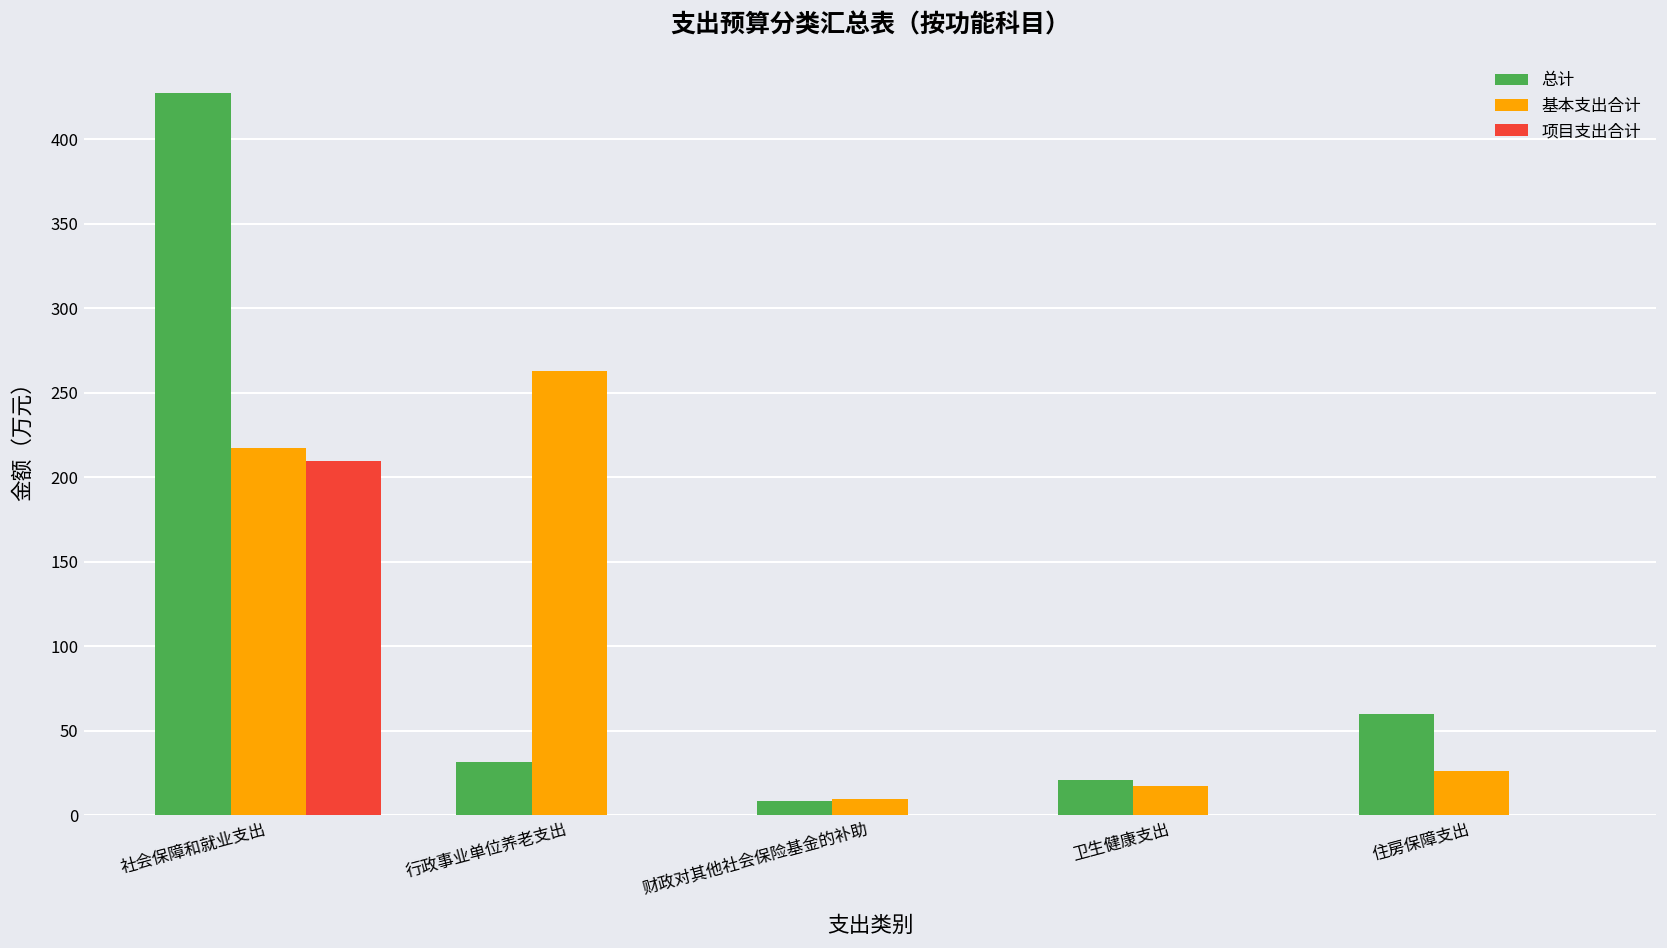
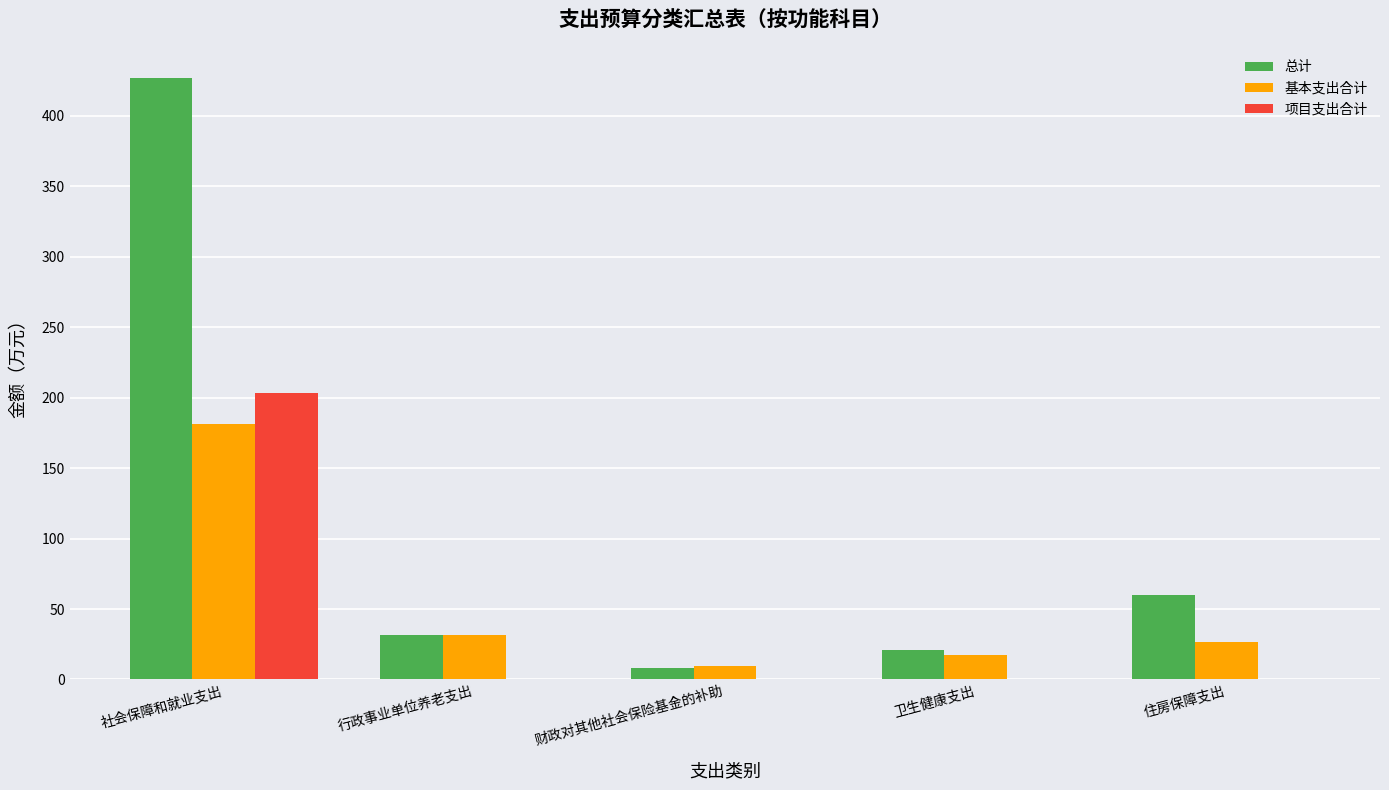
  {
    "总计": {
      "社会保障和就业支出": 427,
      "行政事业单位养老支出": 31,
      "财政对其他社会保险基金的补助": 8,
      "卫生健康支出": 21,
      "住房保障支出": 60
    },
    "基本支出合计": {
-     "社会保障和就业支出": 217,
-     "行政事业单位养老支出": 263,
+     "社会保障和就业支出": 182,
+     "行政事业单位养老支出": 31,
      "财政对其他社会保险基金的补助": 9,
      "卫生健康支出": 18,
      "住房保障支出": 26
    },
    "项目支出合计": {
-     "社会保障和就业支出": 210,
+     "社会保障和就业支出": 204,
      "行政事业单位养老支出": 0,
      "财政对其他社会保险基金的补助": 0,
      "卫生健康支出": 0,
      "住房保障支出": 0
    }
  }
